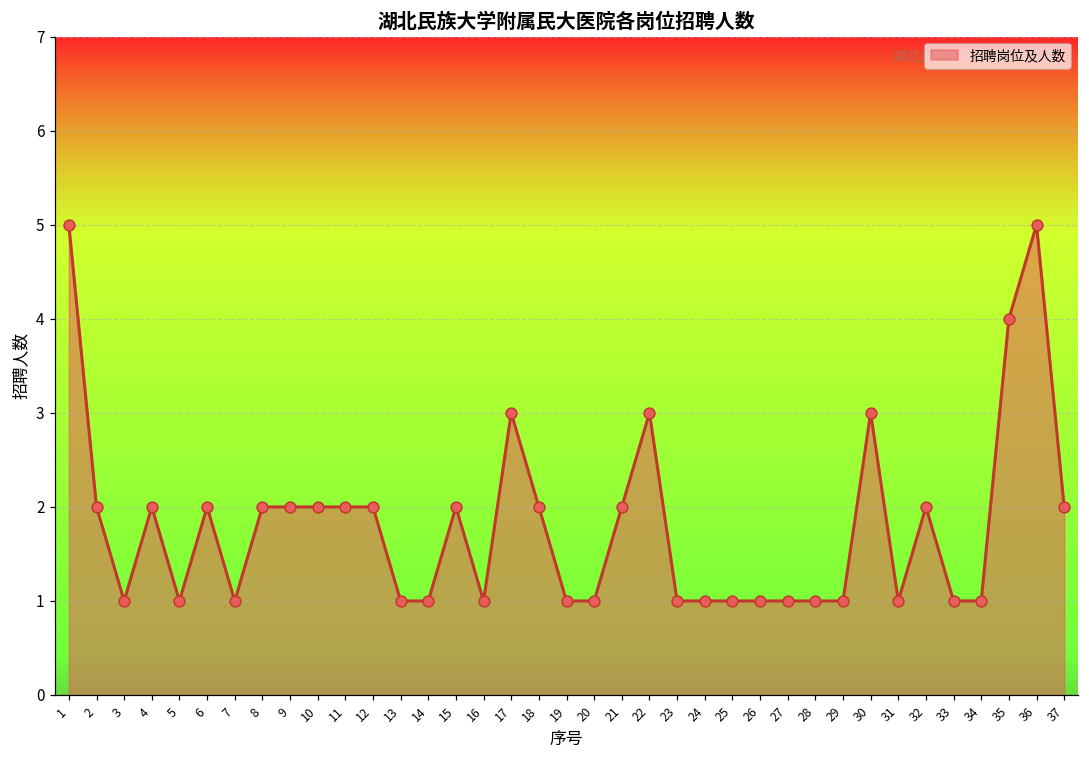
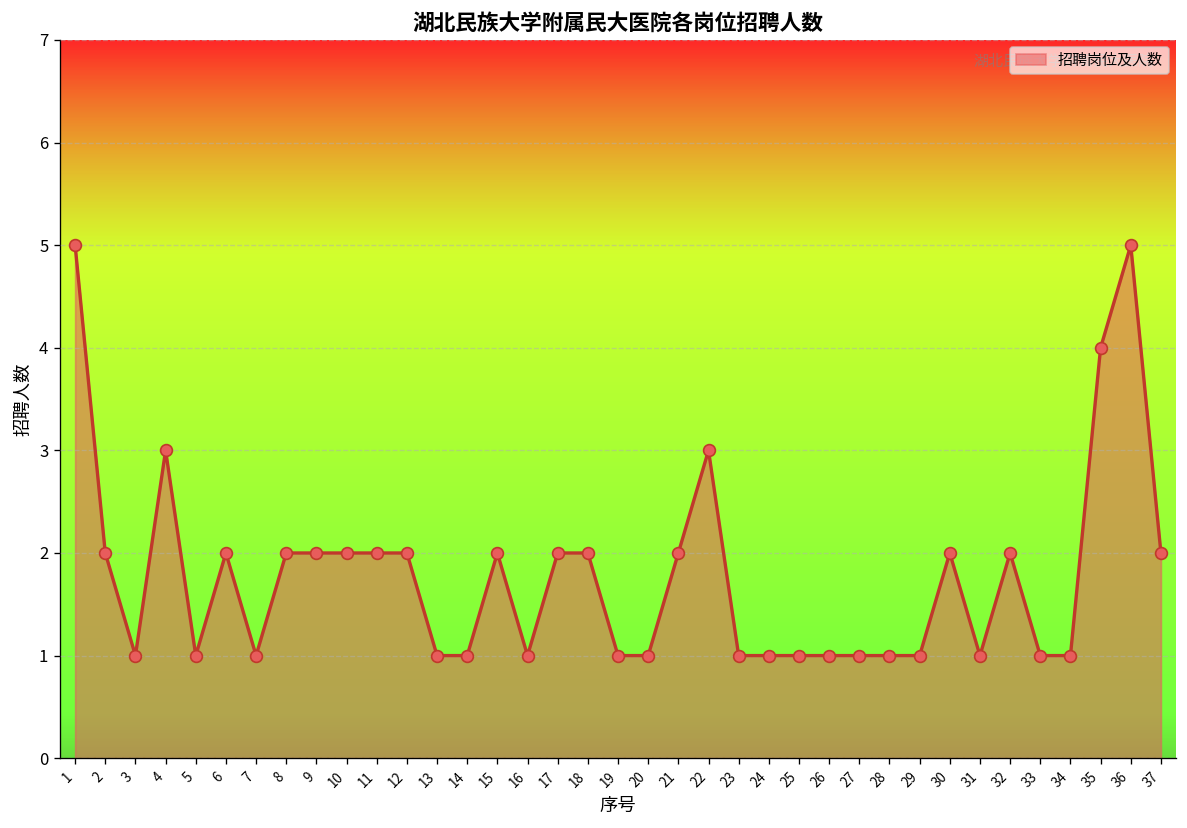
  {
    "1": 5,
    "2": 2,
    "3": 1,
-   "4": 2,
+   "4": 3,
    "5": 1,
    "6": 2,
    "7": 1,
    "8": 2,
    "9": 2,
    "10": 2,
    "11": 2,
    "12": 2,
    "13": 1,
    "14": 1,
    "15": 2,
    "16": 1,
-   "17": 3,
+   "17": 2,
    "18": 2,
    "19": 1,
    "20": 1,
    "21": 2,
    "22": 3,
    "23": 1,
    "24": 1,
    "25": 1,
    "26": 1,
    "27": 1,
    "28": 1,
    "29": 1,
-   "30": 3,
+   "30": 2,
    "31": 1,
    "32": 2,
    "33": 1,
    "34": 1,
    "35": 4,
    "36": 5,
    "37": 2
  }
